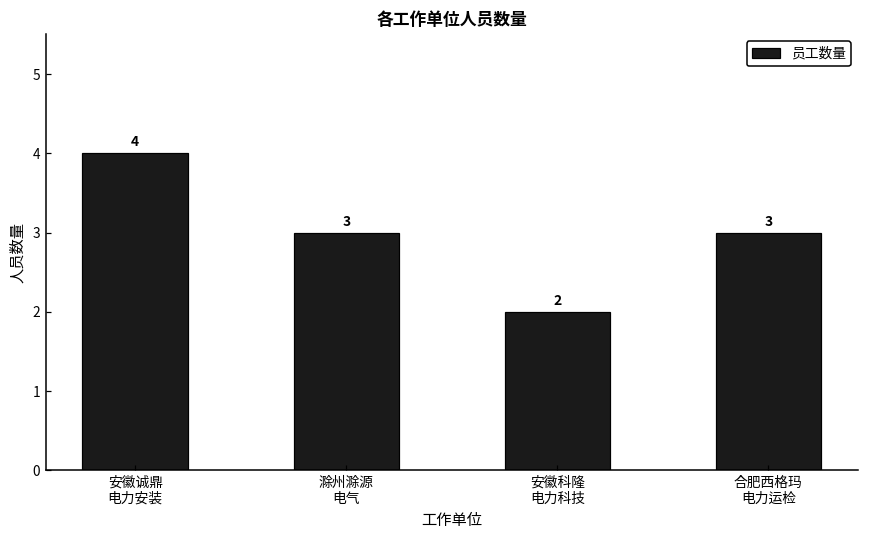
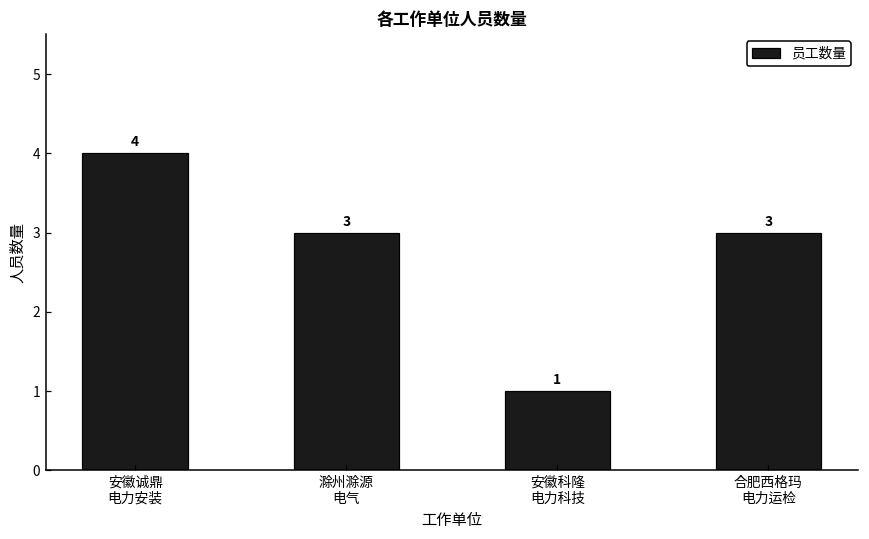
  {
    "安徽诚鼎 电力安装": 4,
    "滁州滁源 电气": 3,
-   "安徽科隆 电力科技": 2,
+   "安徽科隆 电力科技": 1,
    "合肥西格玛 电力运检": 3
  }
